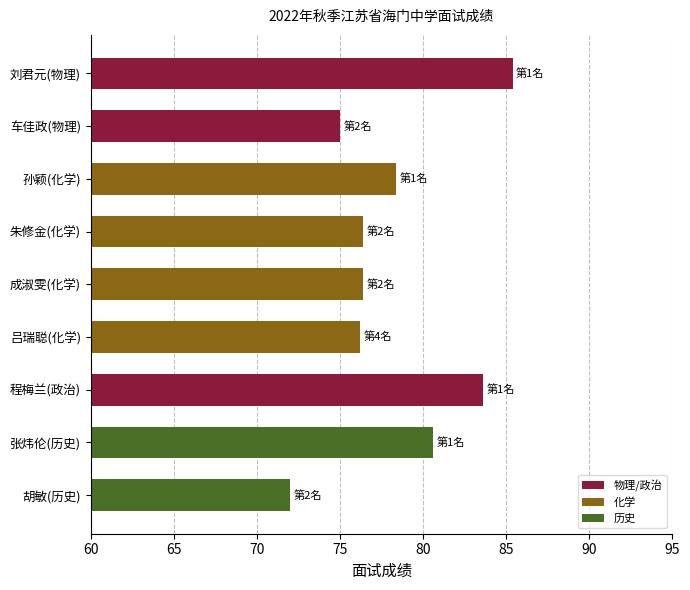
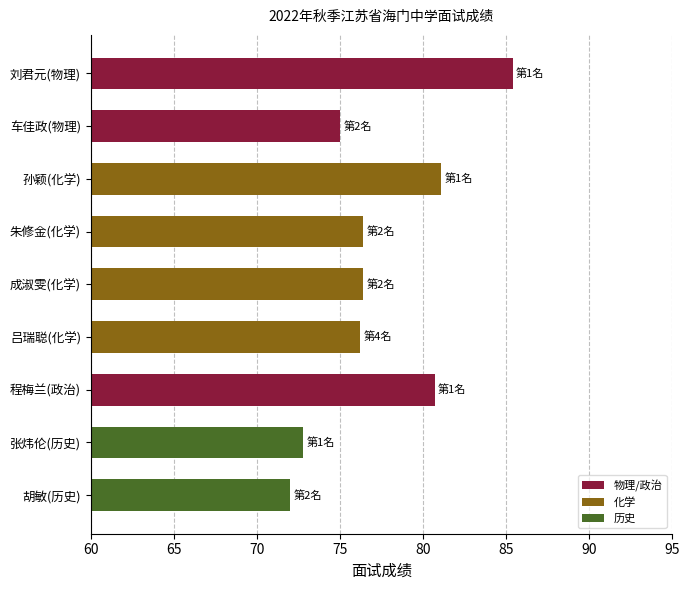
  {
    "刘君元(物理)": 85.4,
    "车佳政(物理)": 75.0,
-   "孙颖(化学)": 78.4,
+   "孙颖(化学)": 81.1,
    "朱修金(化学)": 76.4,
    "成淑雯(化学)": 76.4,
    "吕瑞聪(化学)": 76.2,
-   "程梅兰(政治)": 83.6,
-   "张炜伦(历史)": 80.6,
+   "程梅兰(政治)": 80.7,
+   "张炜伦(历史)": 72.8,
    "胡敏(历史)": 72.0
  }
